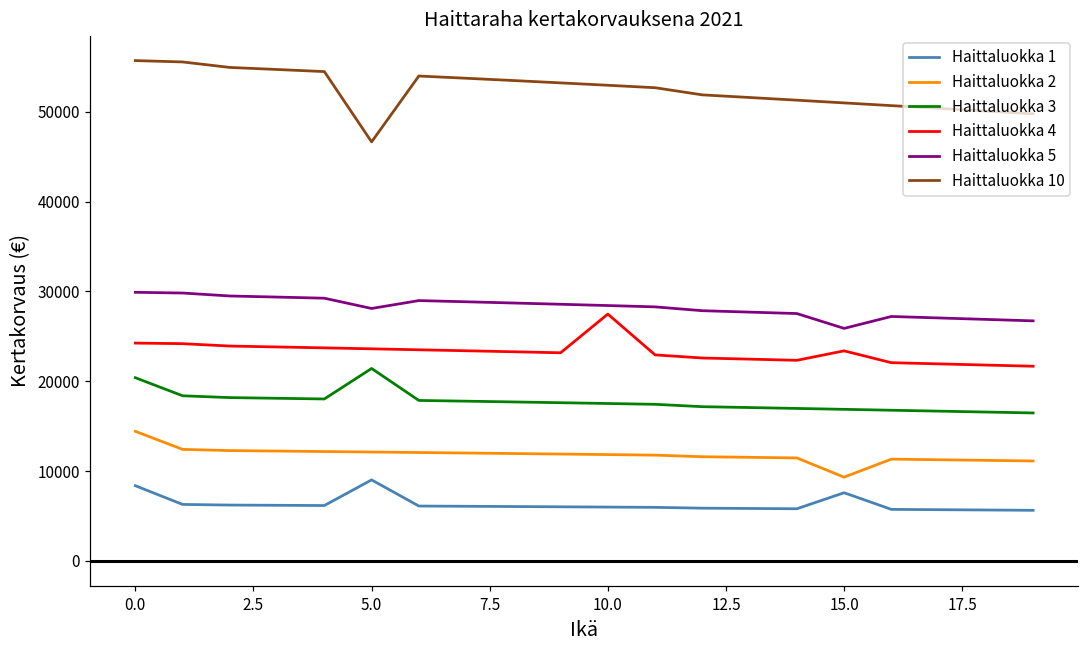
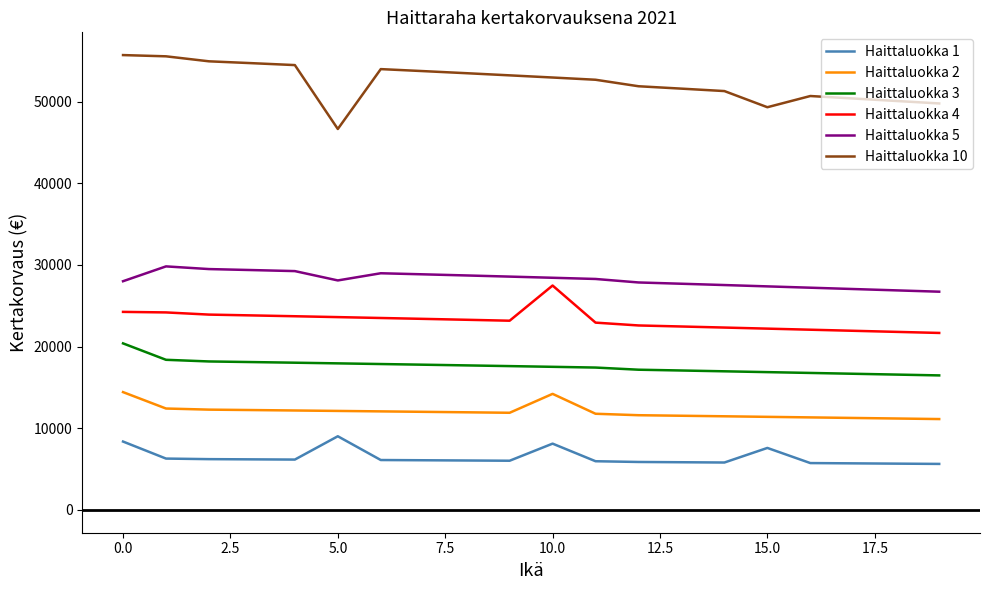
  {
    "Haittaluokka 1": {
      "0.0": 8000,
      "5.0": 9000,
-     "10.0": 6000,
+     "10.0": 8000,
      "15.0": 8000
    },
    "Haittaluokka 2": {
      "0.0": 14000,
      "5.0": 12000,
-     "10.0": 12000,
-     "15.0": 9000
+     "10.0": 14000,
+     "15.0": 11000
    },
    "Haittaluokka 3": {
      "0.0": 20000,
-     "5.0": 21000,
+     "5.0": 18000,
      "10.0": 18000,
      "15.0": 17000
    },
    "Haittaluokka 4": {
      "0.0": 24000,
      "5.0": 24000,
      "10.0": 27000,
-     "15.0": 23000
+     "15.0": 22000
    },
    "Haittaluokka 5": {
-     "0.0": 30000,
+     "0.0": 28000,
      "5.0": 28000,
      "10.0": 28000,
-     "15.0": 26000
+     "15.0": 27000
    },
    "Haittaluokka 10": {
      "0.0": 56000,
      "5.0": 47000,
      "10.0": 53000,
-     "15.0": 51000
+     "15.0": 49000
    }
  }
